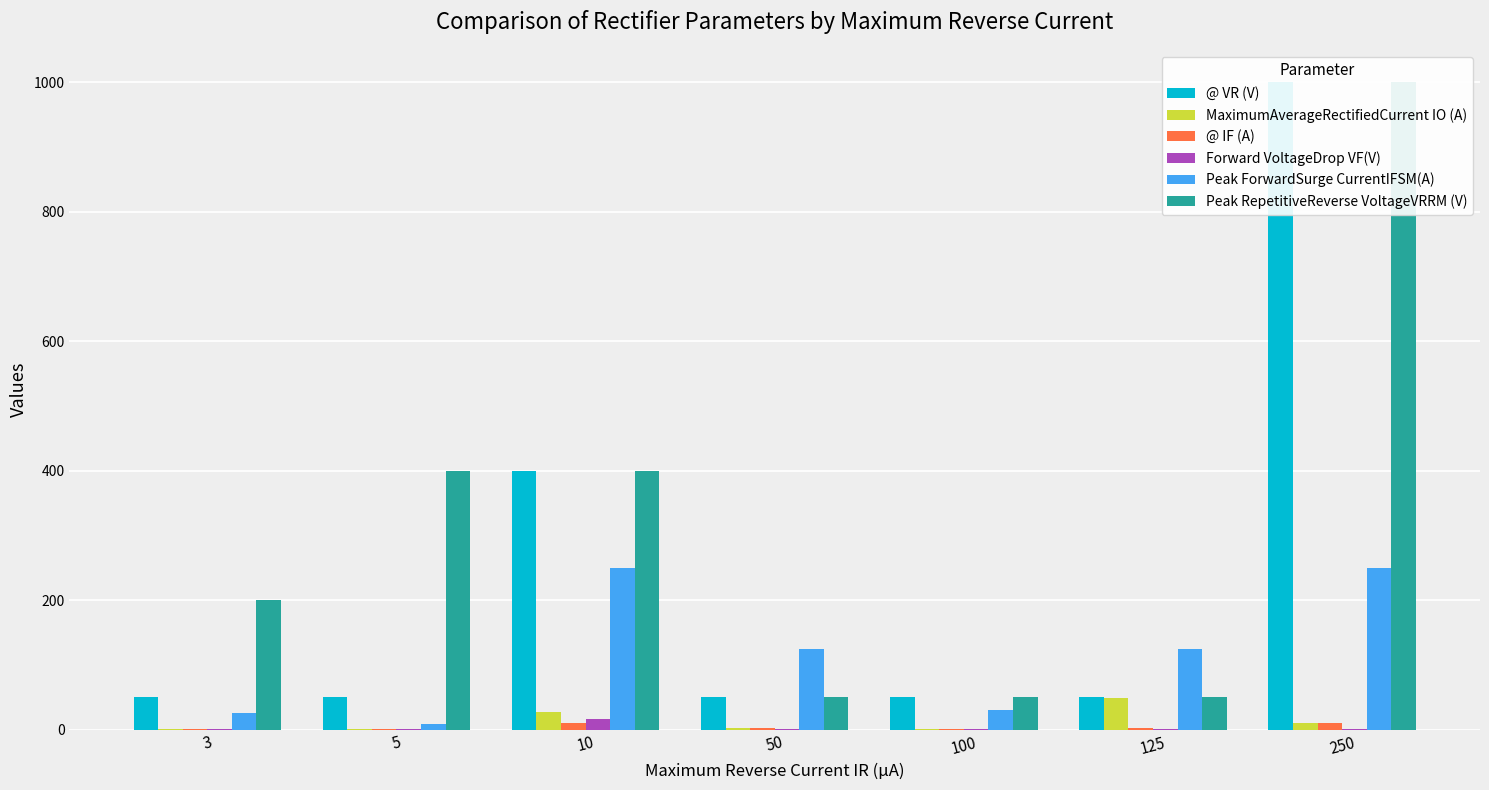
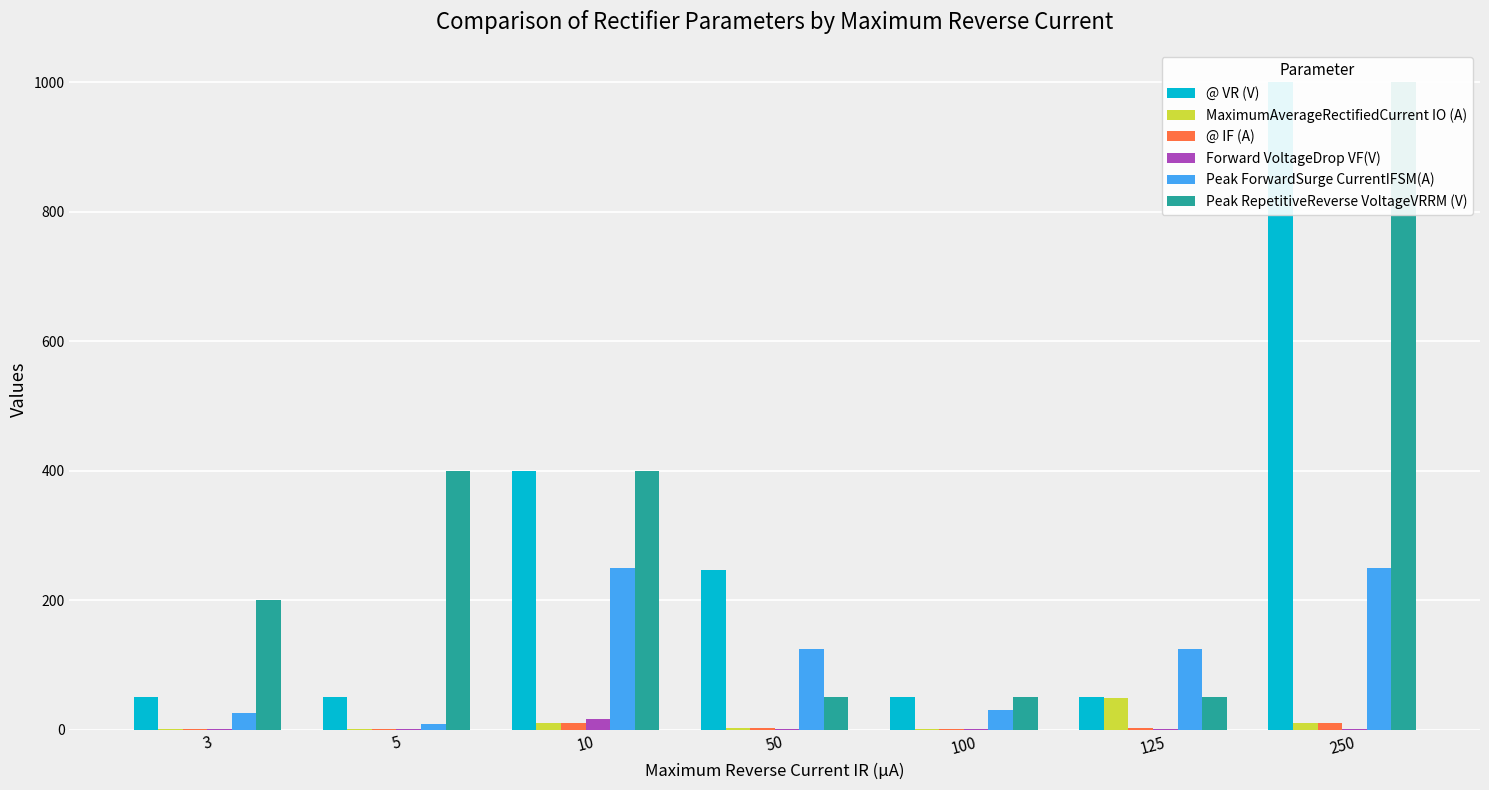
  {
    "@ VR (V)": {
      "3": 50,
      "5": 50,
      "10": 400,
-     "50": 50,
+     "50": 250,
      "100": 50,
      "125": 50
    },
    "MaximumAverageRectifiedCurrent IO (A)": {
-     "10": 30,
+     "10": 10,
      "125": 50,
      "250": 10
    },
    "@ IF (A)": {
      "10": 10,
      "250": 10
    },
    "Forward VoltageDrop VF(V)": {
      "10": 20
    },
    "Peak ForwardSurge CurrentIFSM(A)": {
      "3": 30,
      "5": 10,
      "10": 250,
      "50": 130,
      "100": 30,
      "125": 130,
      "250": 250
    },
    "Peak RepetitiveReverse VoltageVRRM (V)": {
      "3": 200,
      "5": 400,
      "10": 400,
      "50": 50,
      "100": 50,
      "125": 50
    }
  }
